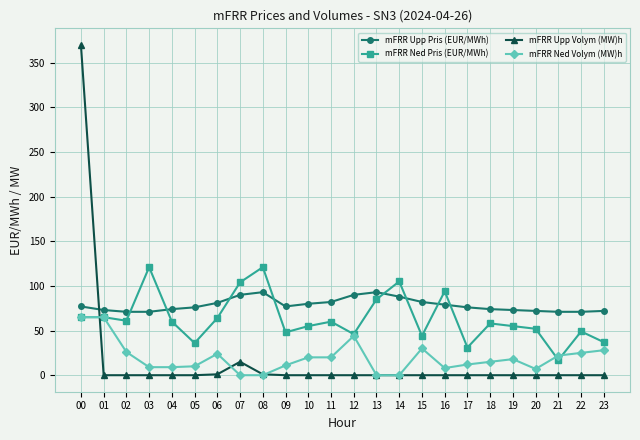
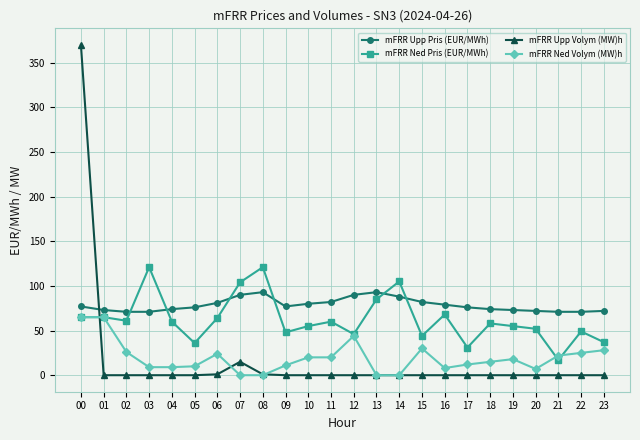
  {
    "mFRR Ned Pris (EUR/MWh)": {
      "02": 60,
      "03": 120,
      "04": 60,
      "05": 40,
      "06": 60,
      "07": 100,
      "08": 120,
      "09": 50,
      "10": 60,
      "11": 60,
      "13": 90,
      "14": 110,
      "15": 40,
-     "16": 90,
+     "16": 70,
      "17": 30,
      "18": 60,
      "19": 60,
      "20": 50,
      "21": 20,
      "22": 50,
      "23": 40
    },
    "mFRR Ned Volym (MW)h": {
      "02": 30,
      "03": 10,
      "04": 10,
      "05": 10,
      "06": 20,
      "07": 0,
      "09": 10,
      "10": 20,
      "11": 20,
      "15": 30,
      "16": 10,
      "17": 10,
      "18": 20,
      "19": 20,
      "20": 10,
      "21": 20,
      "22": 30,
      "23": 30
    }
  }
